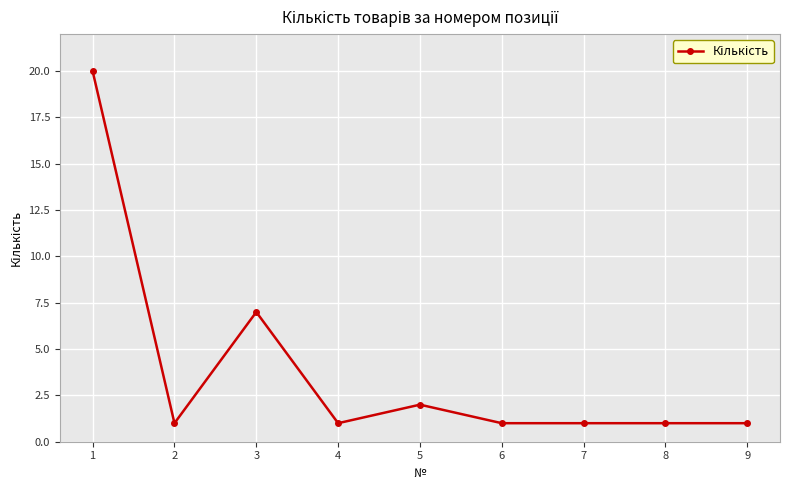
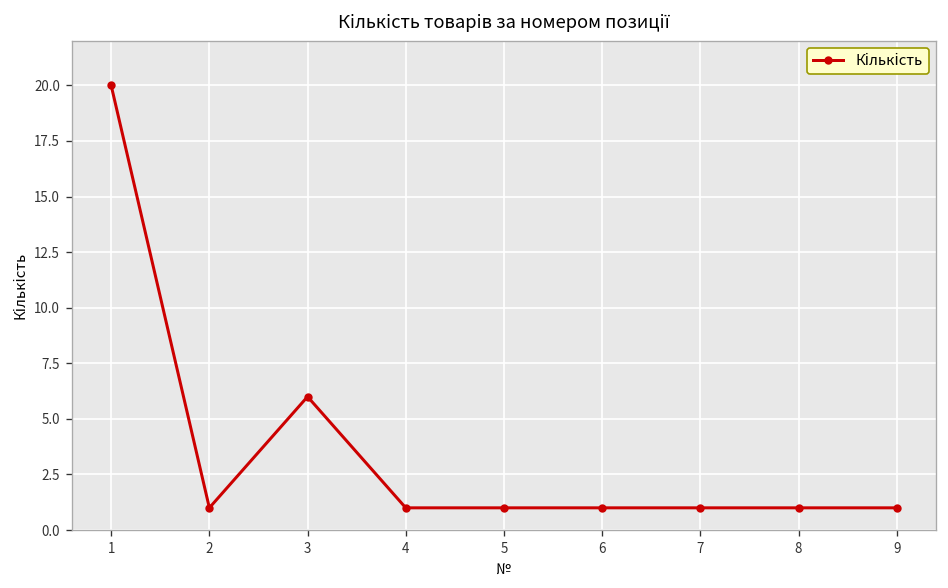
  {
    "1": 20,
    "2": 1,
-   "3": 7,
+   "3": 6,
    "4": 1,
-   "5": 2,
+   "5": 1,
    "6": 1,
    "7": 1,
    "8": 1,
    "9": 1
  }
